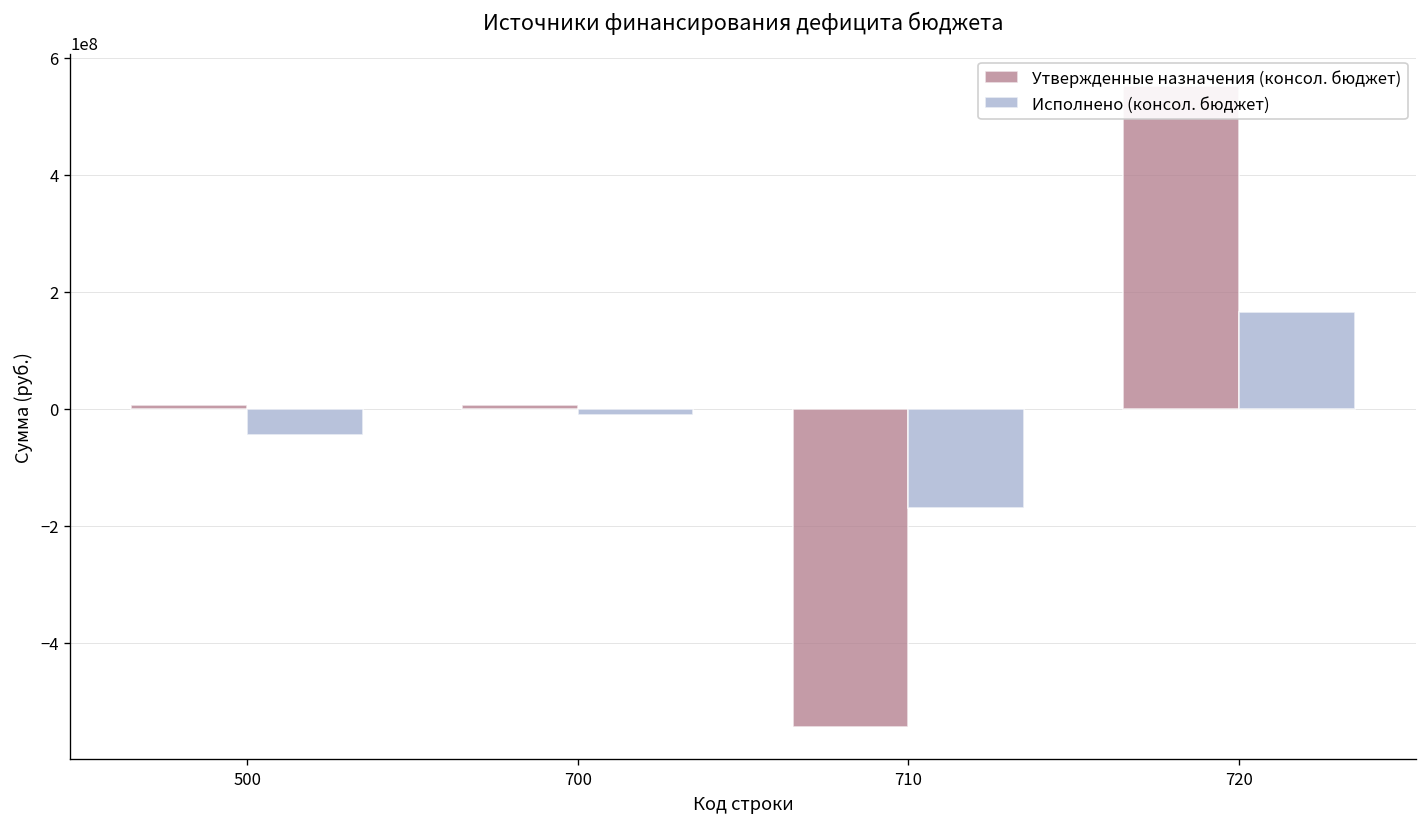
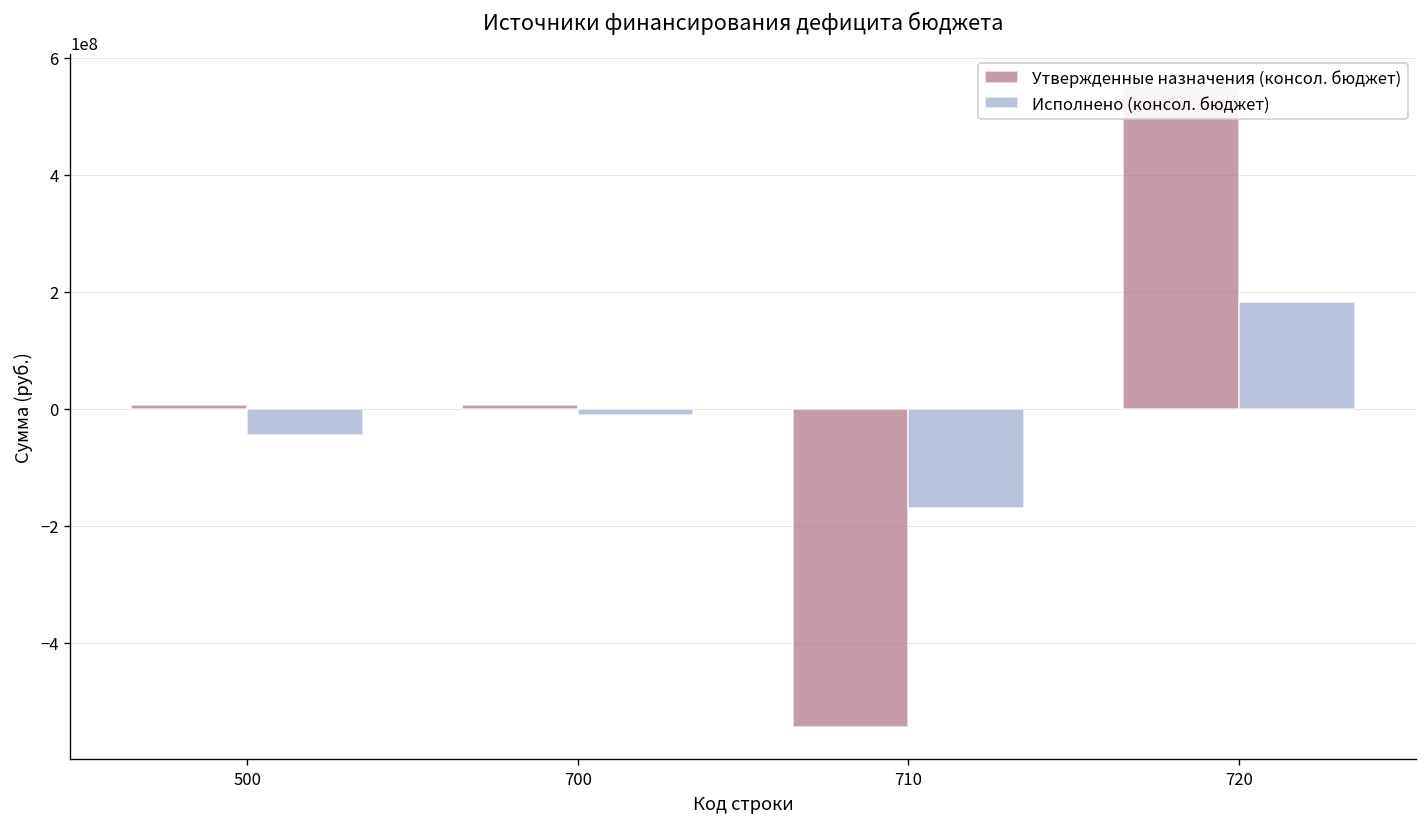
  {
    "Утвержденные назначения (консол. бюджет)": {
      "500": 10000000,
      "700": 10000000,
      "710": -540000000
    },
    "Исполнено (консол. бюджет)": {
      "500": -50000000,
      "700": -10000000,
      "710": -170000000,
-     "720": 170000000
+     "720": 180000000
    }
  }
